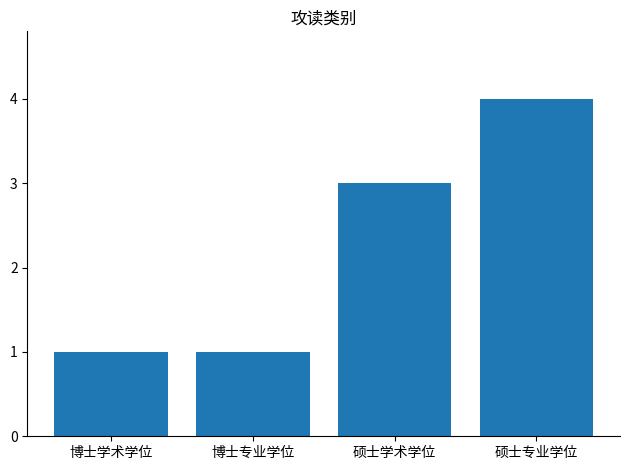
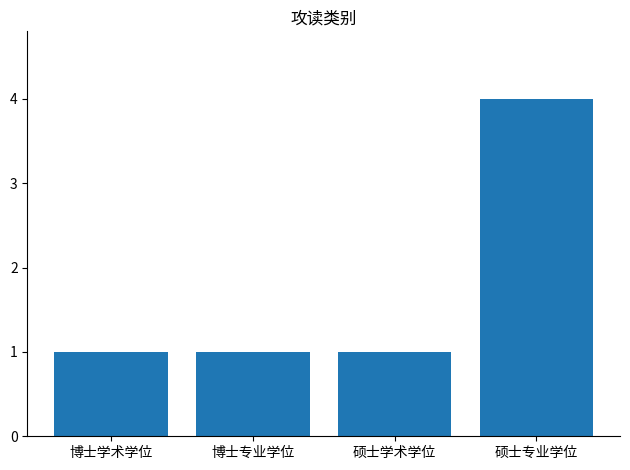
  {
    "博士学术学位": 1,
    "博士专业学位": 1,
-   "硕士学术学位": 3,
+   "硕士学术学位": 1,
    "硕士专业学位": 4
  }
